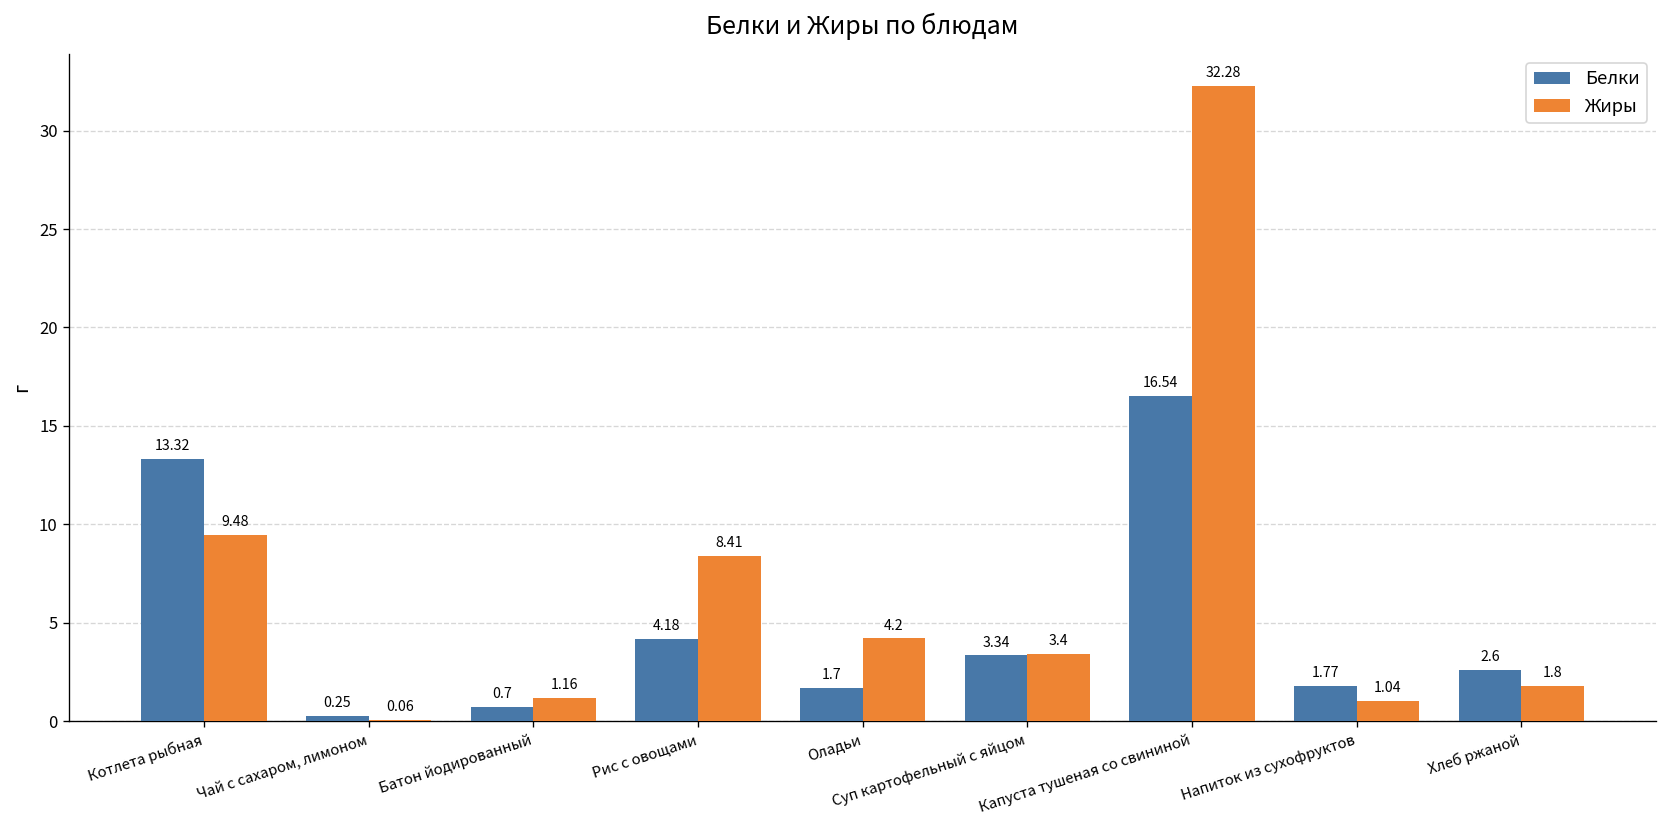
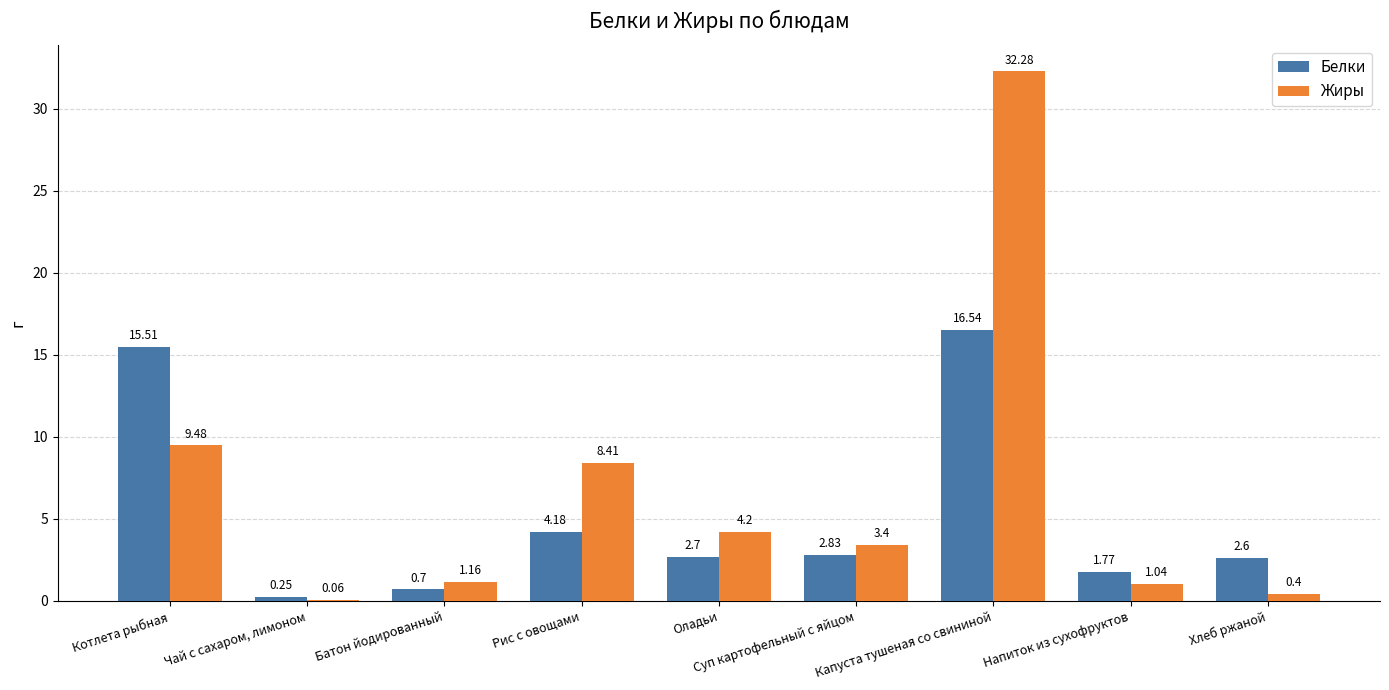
  {
    "Белки": {
-     "Котлета рыбная": 13.32,
+     "Котлета рыбная": 15.51,
      "Чай с сахаром, лимоном": 0.25,
      "Батон йодированный": 0.7,
      "Рис с овощами": 4.18,
-     "Оладьи": 1.7,
-     "Суп картофельный с яйцом": 3.34,
+     "Оладьи": 2.7,
+     "Суп картофельный с яйцом": 2.83,
      "Капуста тушеная со свининой": 16.54,
      "Напиток из сухофруктов": 1.77,
      "Хлеб ржаной": 2.6
    },
    "Жиры": {
      "Котлета рыбная": 9.48,
      "Чай с сахаром, лимоном": 0.06,
      "Батон йодированный": 1.16,
      "Рис с овощами": 8.41,
      "Оладьи": 4.2,
      "Суп картофельный с яйцом": 3.4,
      "Капуста тушеная со свининой": 32.28,
      "Напиток из сухофруктов": 1.04,
-     "Хлеб ржаной": 1.8
+     "Хлеб ржаной": 0.4
    }
  }
